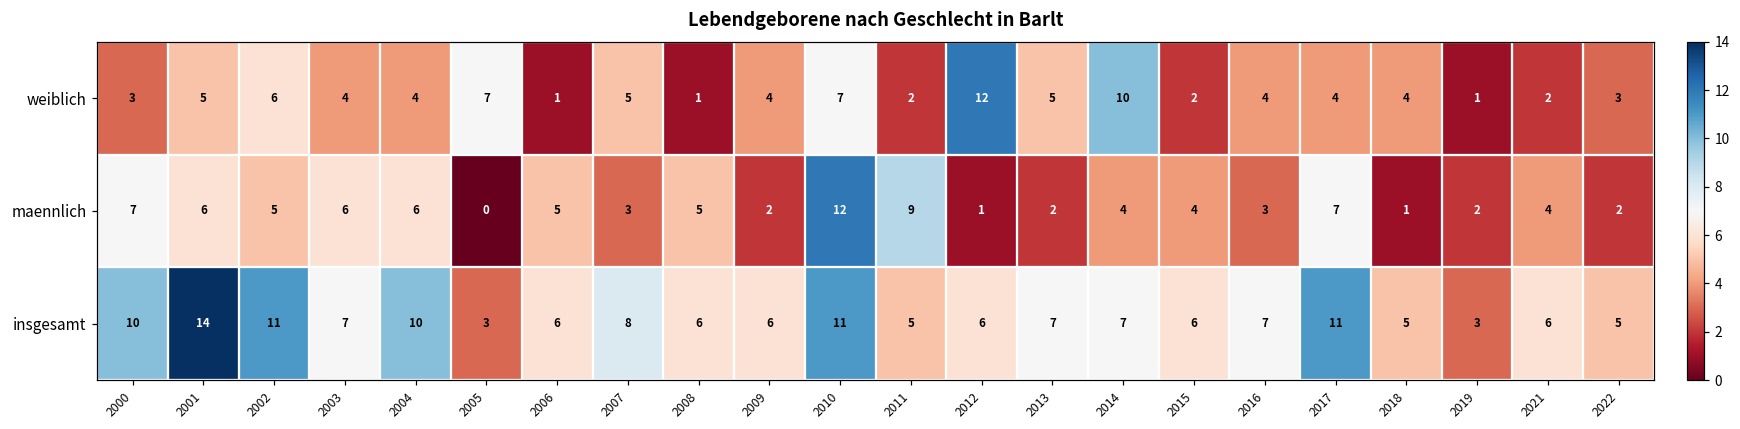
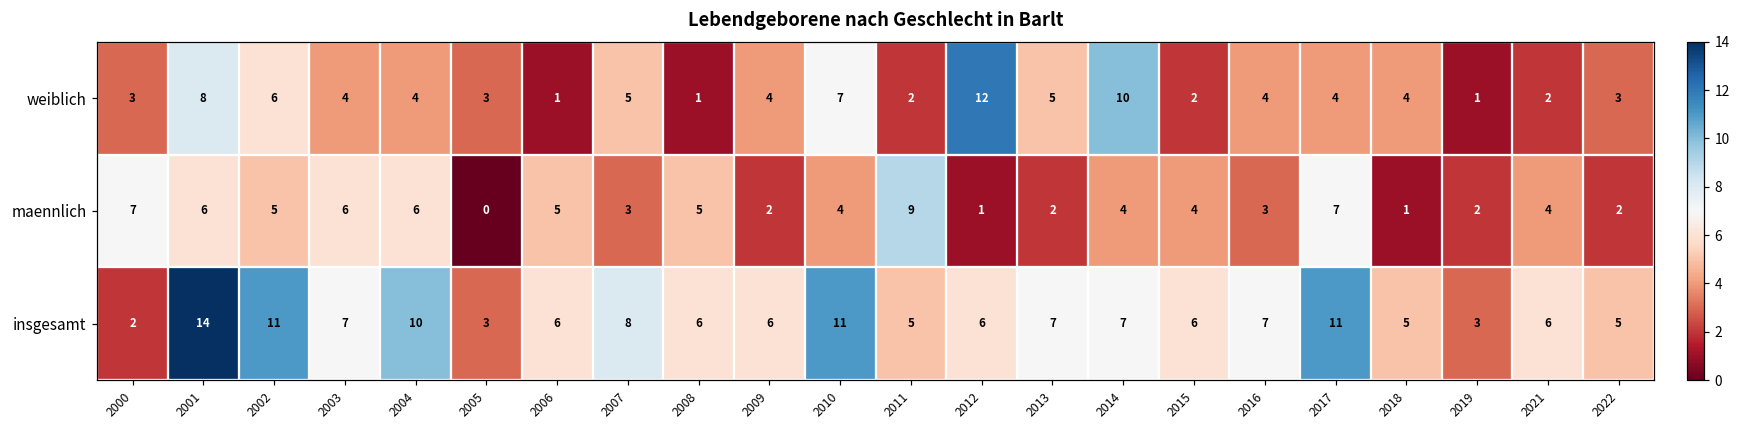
  {
    "weiblich": {
      "2000": 3,
-     "2001": 5,
+     "2001": 8,
      "2002": 6,
      "2003": 4,
      "2004": 4,
-     "2005": 7,
+     "2005": 3,
      "2006": 1,
      "2007": 5,
      "2008": 1,
      "2009": 4,
      "2010": 7,
      "2011": 2,
      "2012": 12,
      "2013": 5,
      "2014": 10,
      "2015": 2,
      "2016": 4,
      "2017": 4,
      "2018": 4,
      "2019": 1,
      "2021": 2,
      "2022": 3
    },
    "maennlich": {
      "2000": 7,
      "2001": 6,
      "2002": 5,
      "2003": 6,
      "2004": 6,
      "2005": 0,
      "2006": 5,
      "2007": 3,
      "2008": 5,
      "2009": 2,
-     "2010": 12,
+     "2010": 4,
      "2011": 9,
      "2012": 1,
      "2013": 2,
      "2014": 4,
      "2015": 4,
      "2016": 3,
      "2017": 7,
      "2018": 1,
      "2019": 2,
      "2021": 4,
      "2022": 2
    },
    "insgesamt": {
-     "2000": 10,
+     "2000": 2,
      "2001": 14,
      "2002": 11,
      "2003": 7,
      "2004": 10,
      "2005": 3,
      "2006": 6,
      "2007": 8,
      "2008": 6,
      "2009": 6,
      "2010": 11,
      "2011": 5,
      "2012": 6,
      "2013": 7,
      "2014": 7,
      "2015": 6,
      "2016": 7,
      "2017": 11,
      "2018": 5,
      "2019": 3,
      "2021": 6,
      "2022": 5
    }
  }
